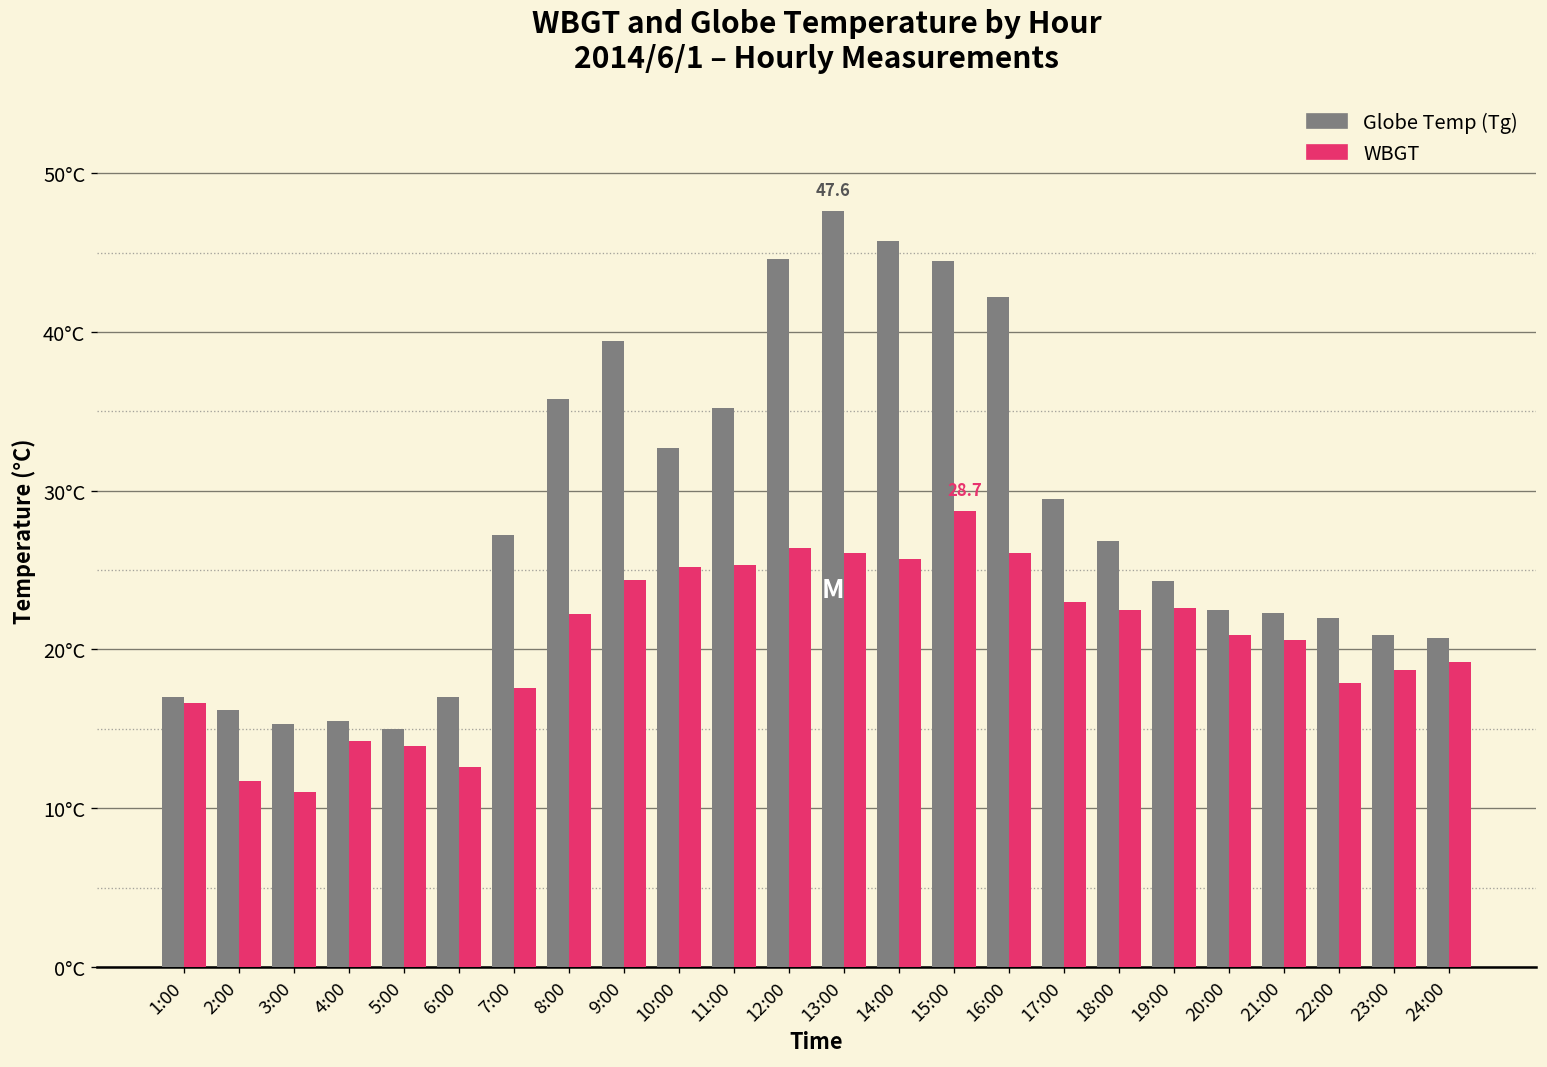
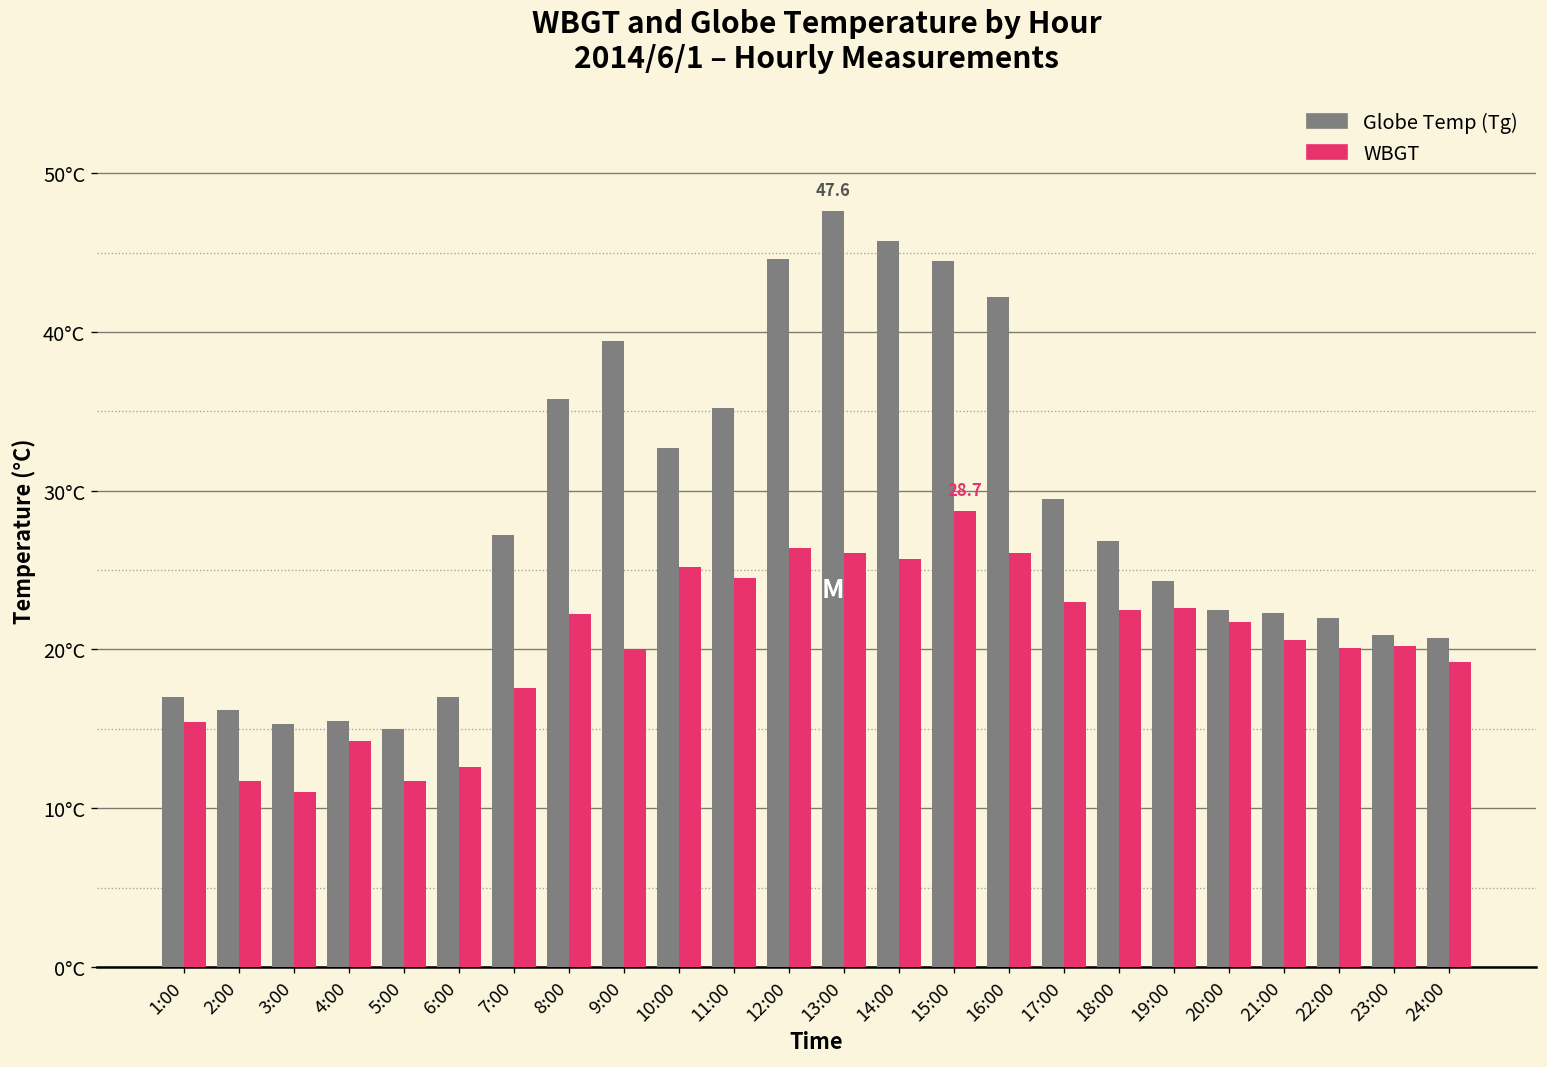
  {
    "WBGT": {
-     "1:00": "16.6°C",
+     "1:00": "15.4°C",
      "2:00": "11.7°C",
      "3:00": "11.0°C",
      "4:00": "14.2°C",
-     "5:00": "13.9°C",
+     "5:00": "11.7°C",
      "6:00": "12.6°C",
      "7:00": "17.6°C",
      "8:00": "22.2°C",
-     "9:00": "24.4°C",
+     "9:00": "20.0°C",
      "10:00": "25.2°C",
-     "11:00": "25.3°C",
+     "11:00": "24.5°C",
      "12:00": "26.4°C",
      "13:00": "26.1°C",
      "14:00": "25.7°C",
      "16:00": "26.1°C",
      "17:00": "23.0°C",
      "18:00": "22.5°C",
      "19:00": "22.6°C",
-     "20:00": "20.9°C",
+     "20:00": "21.7°C",
      "21:00": "20.6°C",
-     "22:00": "17.9°C",
-     "23:00": "18.7°C",
+     "22:00": "20.1°C",
+     "23:00": "20.2°C",
      "24:00": "19.2°C"
    }
  }
